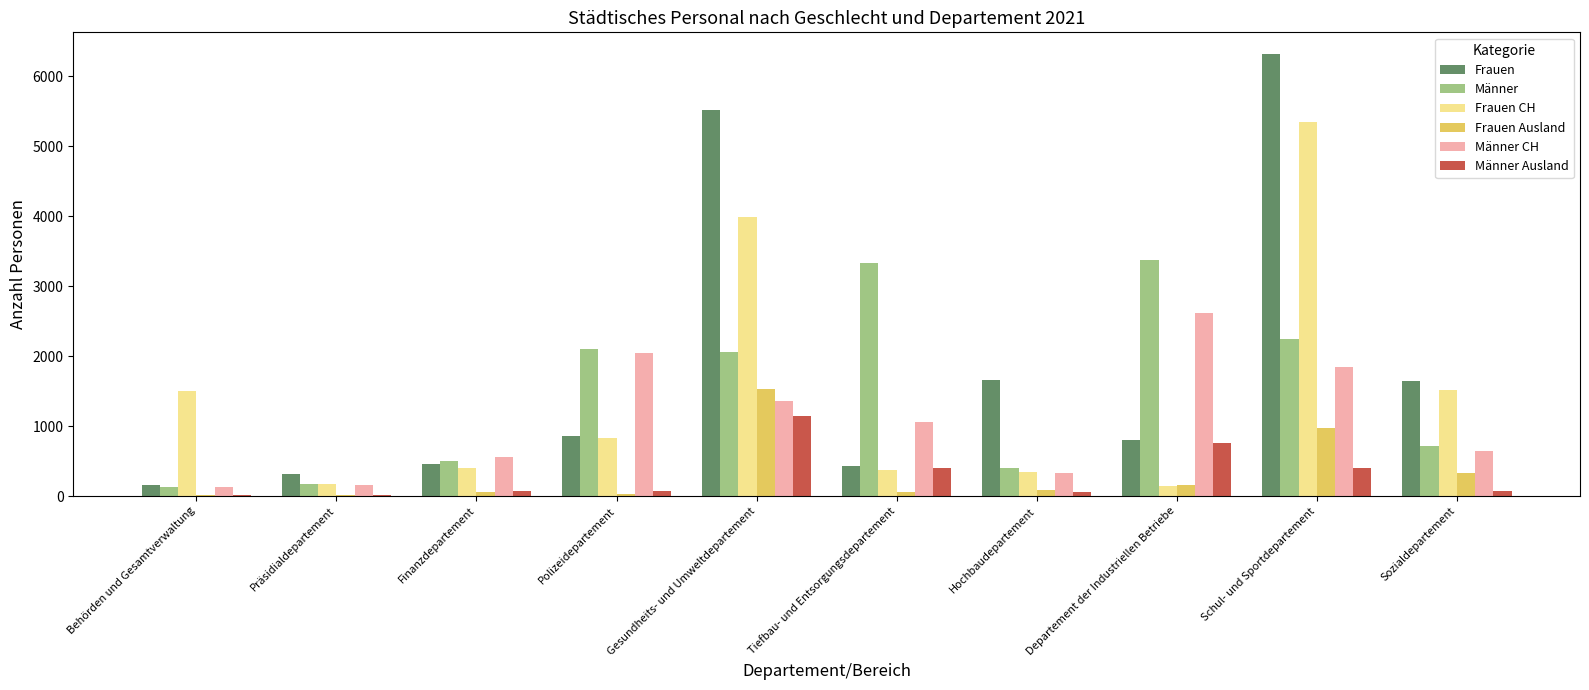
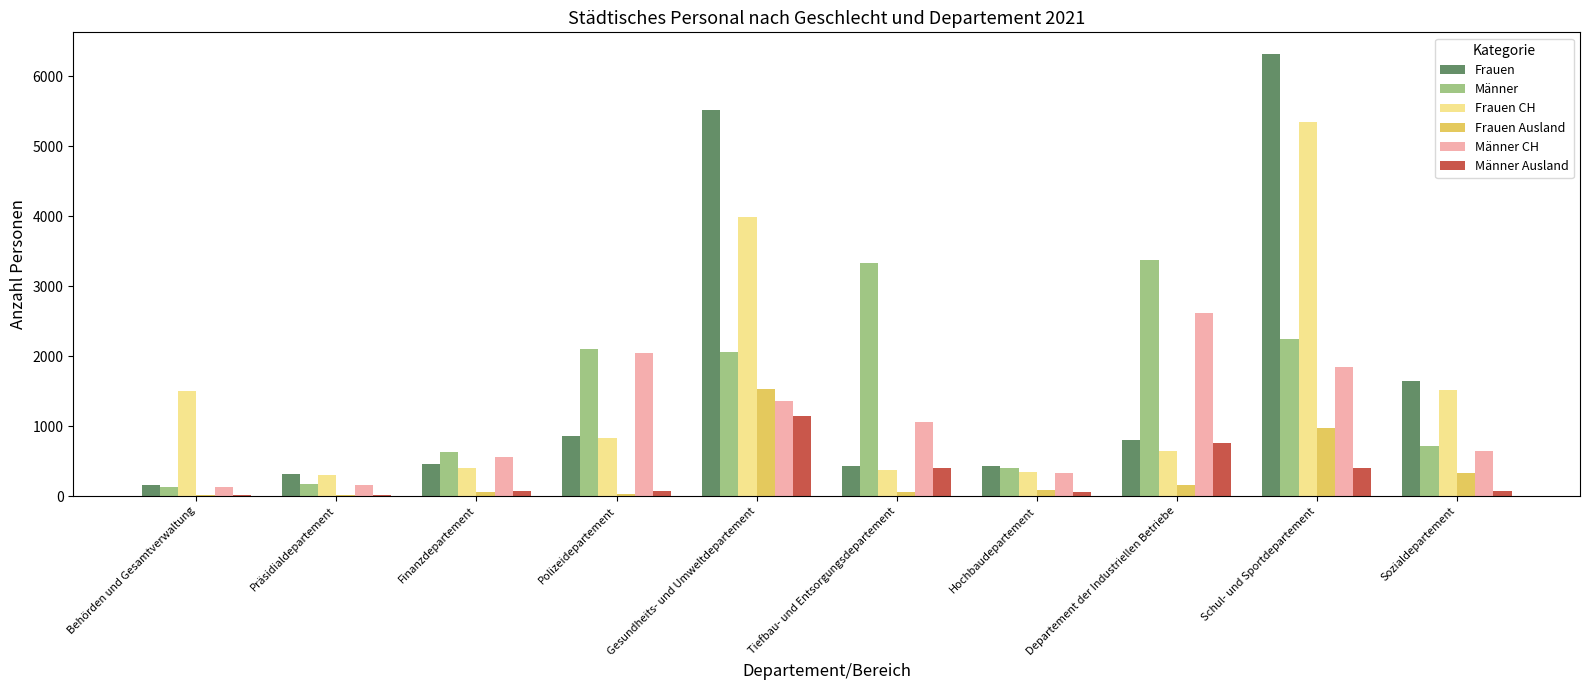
  {
    "Frauen": {
      "Behörden und Gesamtverwaltung": 200,
      "Präsidialdepartement": 300,
      "Finanzdepartement": 500,
      "Polizeidepartement": 900,
      "Gesundheits- und Umweltdepartement": 5500,
      "Tiefbau- und Entsorgungsdepartement": 400,
-     "Hochbaudepartement": 1700,
+     "Hochbaudepartement": 400,
      "Departement der Industriellen Betriebe": 800,
      "Schul- und Sportdepartement": 6300,
      "Sozialdepartement": 1600
    },
    "Männer": {
      "Behörden und Gesamtverwaltung": 100,
      "Präsidialdepartement": 200,
-     "Finanzdepartement": 500,
+     "Finanzdepartement": 600,
      "Polizeidepartement": 2100,
      "Gesundheits- und Umweltdepartement": 2100,
      "Tiefbau- und Entsorgungsdepartement": 3300,
      "Hochbaudepartement": 400,
      "Departement der Industriellen Betriebe": 3400,
      "Schul- und Sportdepartement": 2200,
      "Sozialdepartement": 700
    },
    "Frauen CH": {
      "Behörden und Gesamtverwaltung": 1500,
-     "Präsidialdepartement": 200,
+     "Präsidialdepartement": 300,
      "Finanzdepartement": 400,
      "Polizeidepartement": 800,
      "Gesundheits- und Umweltdepartement": 4000,
      "Tiefbau- und Entsorgungsdepartement": 400,
      "Hochbaudepartement": 300,
-     "Departement der Industriellen Betriebe": 100,
+     "Departement der Industriellen Betriebe": 600,
      "Schul- und Sportdepartement": 5300,
      "Sozialdepartement": 1500
    },
    "Frauen Ausland": {
      "Finanzdepartement": 100,
      "Gesundheits- und Umweltdepartement": 1500,
      "Tiefbau- und Entsorgungsdepartement": 100,
      "Hochbaudepartement": 100,
      "Departement der Industriellen Betriebe": 200,
      "Schul- und Sportdepartement": 1000,
      "Sozialdepartement": 300
    },
    "Männer CH": {
      "Behörden und Gesamtverwaltung": 100,
      "Präsidialdepartement": 200,
      "Finanzdepartement": 600,
      "Polizeidepartement": 2000,
      "Gesundheits- und Umweltdepartement": 1400,
      "Tiefbau- und Entsorgungsdepartement": 1100,
      "Hochbaudepartement": 300,
      "Departement der Industriellen Betriebe": 2600,
      "Schul- und Sportdepartement": 1800,
      "Sozialdepartement": 600
    },
    "Männer Ausland": {
      "Finanzdepartement": 100,
      "Polizeidepartement": 100,
      "Gesundheits- und Umweltdepartement": 1200,
      "Tiefbau- und Entsorgungsdepartement": 400,
      "Hochbaudepartement": 100,
      "Departement der Industriellen Betriebe": 800,
      "Schul- und Sportdepartement": 400,
      "Sozialdepartement": 100
    }
  }
